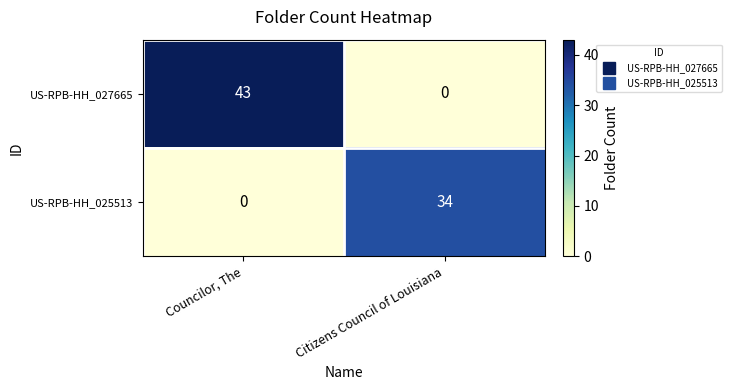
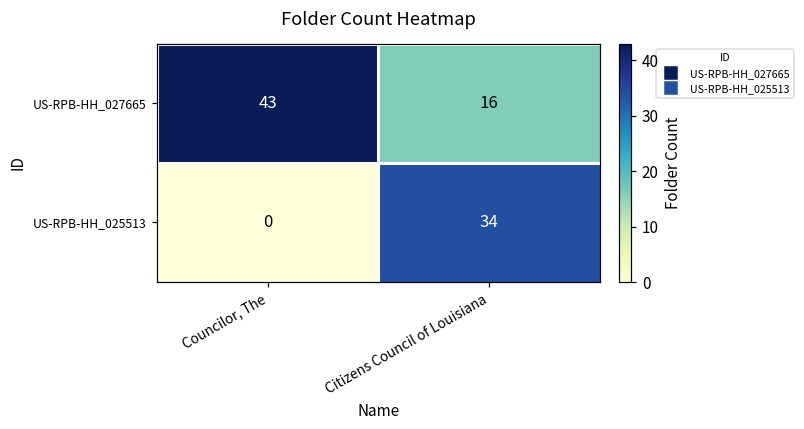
  {
    "US-RPB-HH_027665": {
      "Councilor, The": 43,
-     "Citizens Council of Louisiana": 0
+     "Citizens Council of Louisiana": 16
    },
    "US-RPB-HH_025513": {
      "Councilor, The": 0,
      "Citizens Council of Louisiana": 34
    }
  }
